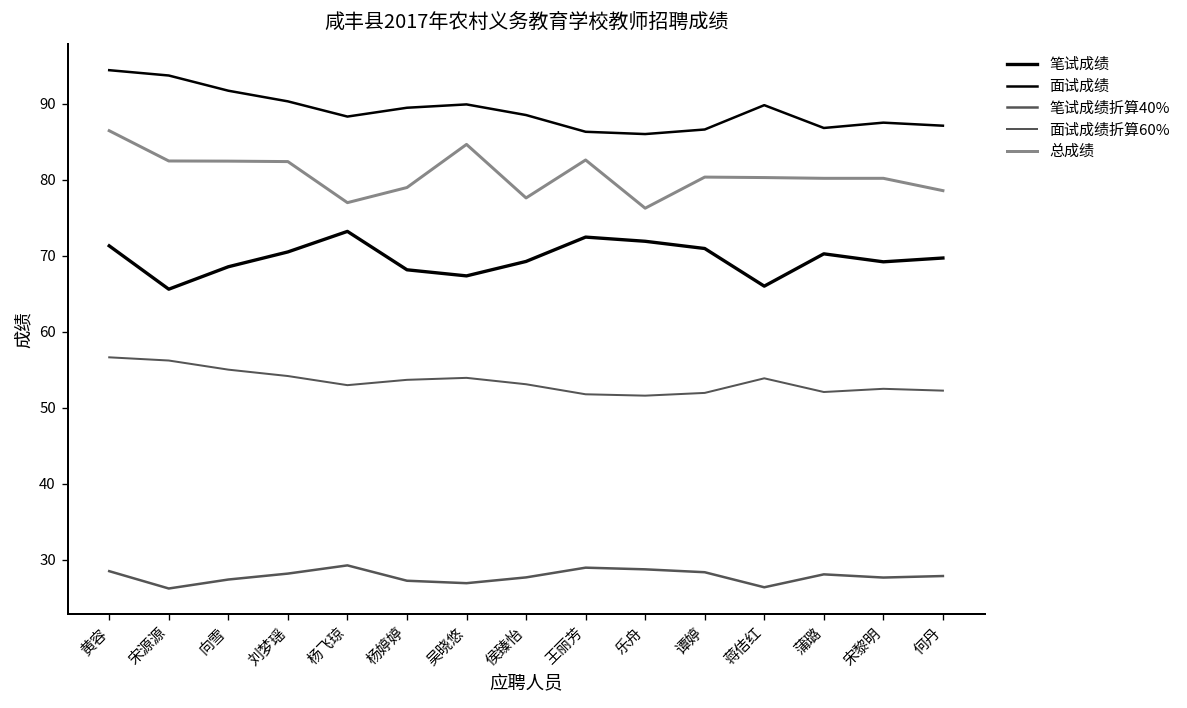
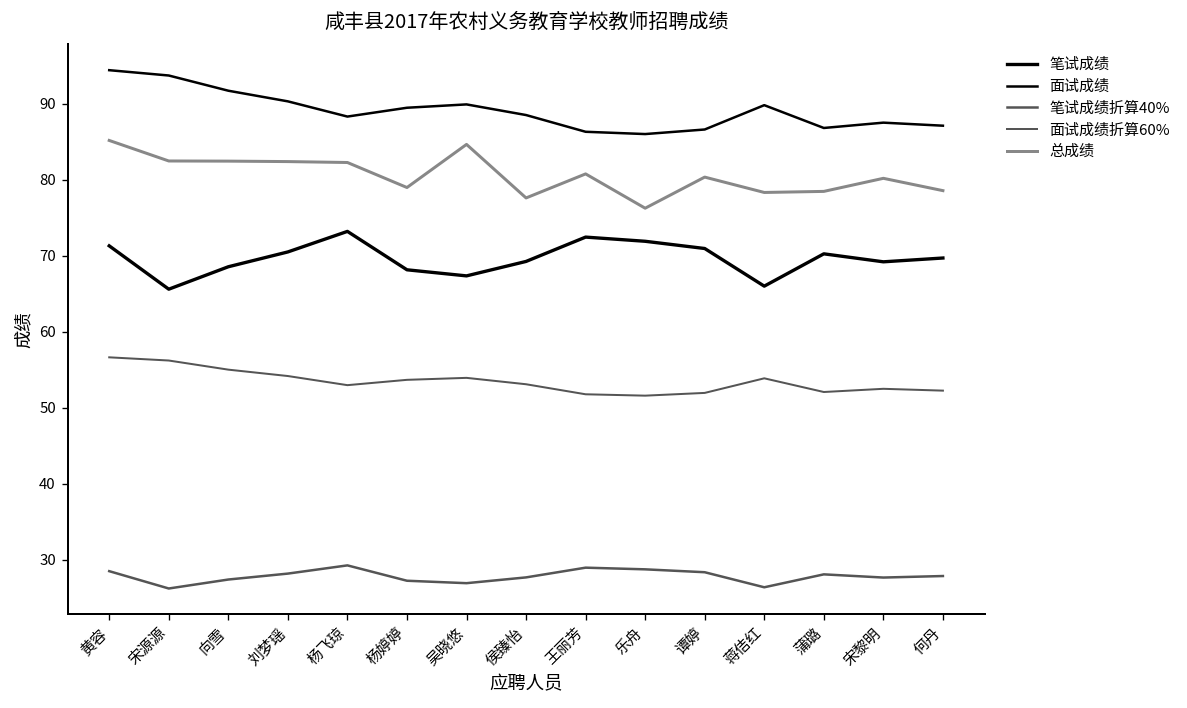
  {
    "总成绩": {
-     "黄容": 86,
+     "黄容": 85,
      "宋源源": 82,
      "向雪": 82,
      "刘梦瑶": 82,
-     "杨飞琼": 77,
+     "杨飞琼": 82,
      "杨婷婷": 79,
      "吴晓悠": 85,
      "侯臻怡": 78,
-     "王丽芳": 83,
+     "王丽芳": 81,
      "乐舟": 76,
      "谭婷": 80,
-     "蒋佶红": 80,
-     "蒲璐": 80,
+     "蒋佶红": 78,
+     "蒲璐": 78,
      "宋黎明": 80,
      "何丹": 79
    }
  }
